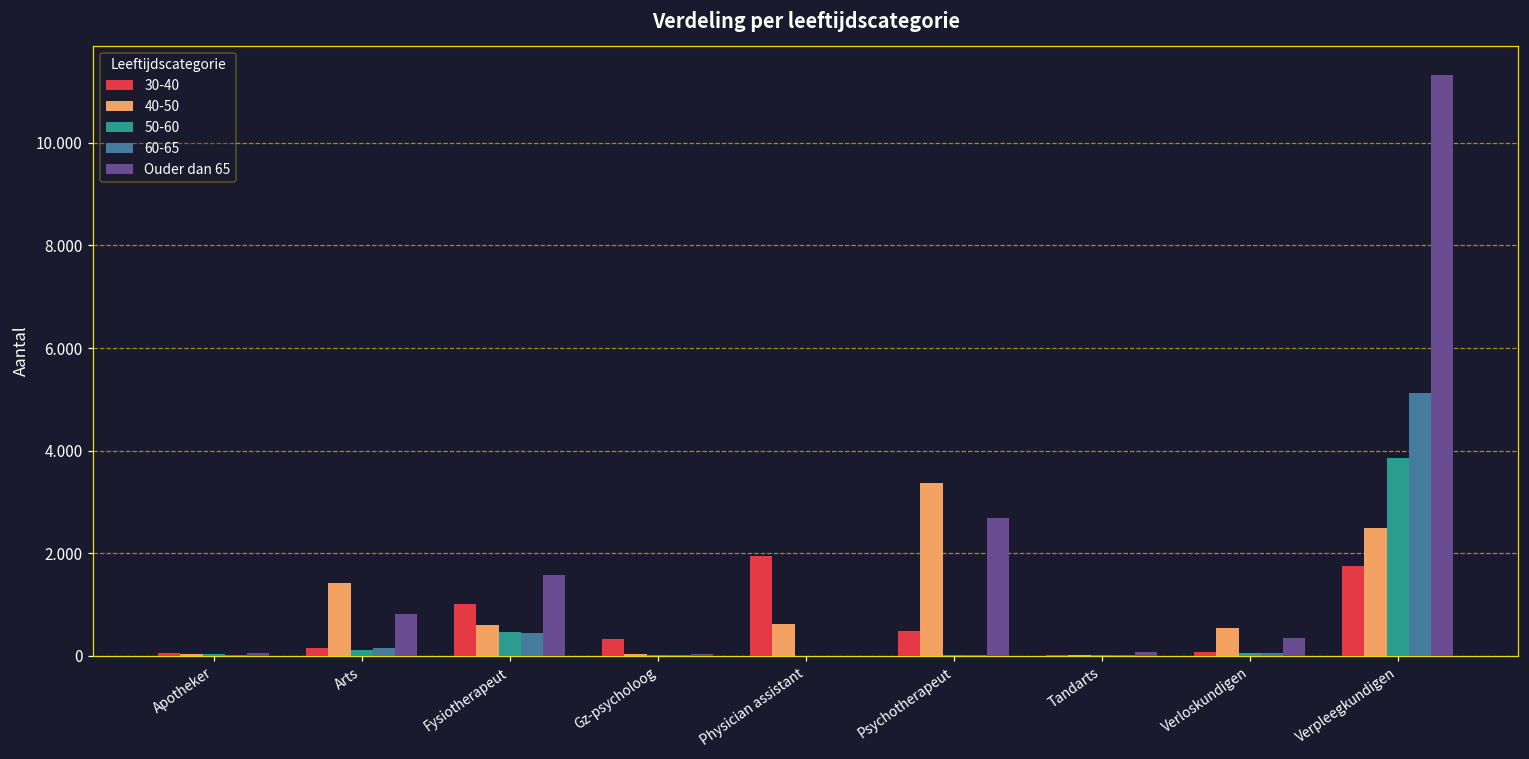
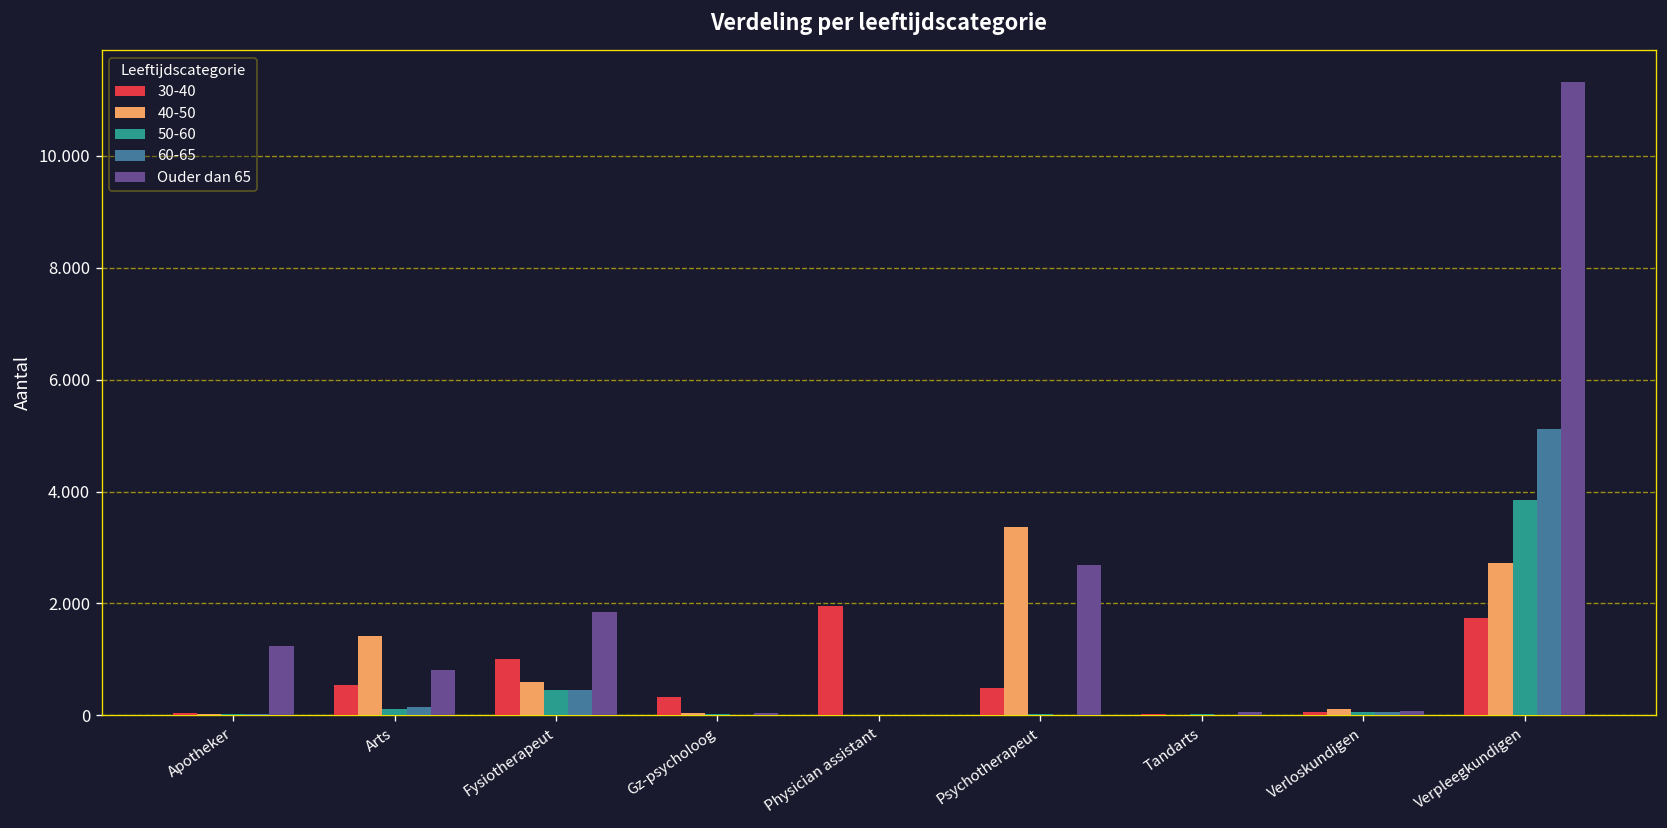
  {
    "30-40": {
-     "Arts": 0.1,
+     "Arts": 0.5,
      "Fysiotherapeut": 1.0,
      "Gz-psycholoog": 0.3,
      "Physician assistant": 1.9,
      "Psychotherapeut": 0.5,
      "Verloskundigen": 0.1,
      "Verpleegkundigen": 1.7
    },
    "40-50": {
      "Arts": 1.4,
      "Fysiotherapeut": 0.6,
-     "Physician assistant": 0.6,
+     "Physician assistant": 0.0,
      "Psychotherapeut": 3.4,
-     "Verloskundigen": 0.6,
-     "Verpleegkundigen": 2.5
+     "Verloskundigen": 0.1,
+     "Verpleegkundigen": 2.7
    },
    "Ouder dan 65": {
-     "Apotheker": 0.1,
+     "Apotheker": 1.2,
      "Arts": 0.8,
-     "Fysiotherapeut": 1.6,
+     "Fysiotherapeut": 1.9,
      "Psychotherapeut": 2.7,
      "Tandarts": 0.1,
-     "Verloskundigen": 0.4,
+     "Verloskundigen": 0.1,
      "Verpleegkundigen": 11.3
    }
  }
